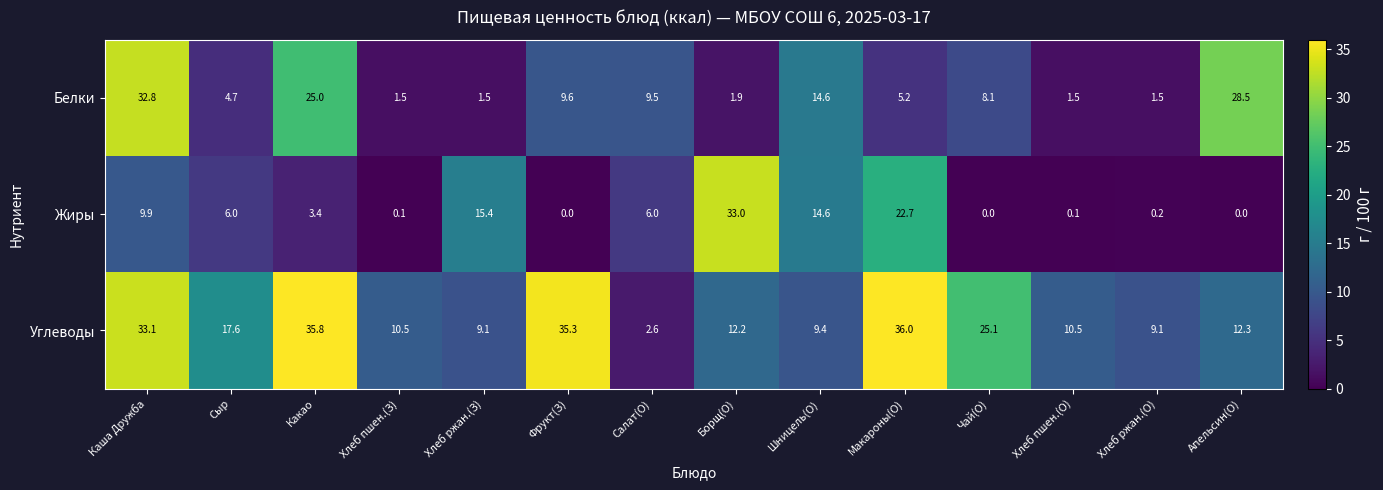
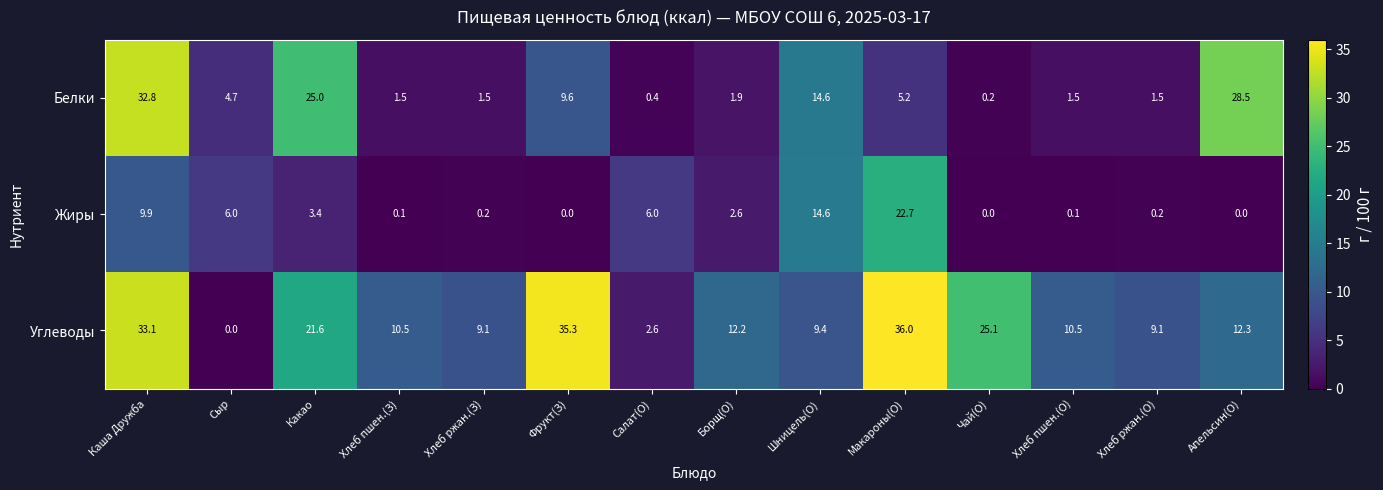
  {
    "Белки": {
      "Каша Дружба": 32.8,
      "Сыр": 4.7,
      "Какао": 25.0,
      "Хлеб пшен.(З)": 1.5,
      "Хлеб ржан.(З)": 1.5,
      "Фрукт(З)": 9.6,
-     "Салат(О)": 9.5,
+     "Салат(О)": 0.4,
      "Борщ(О)": 1.9,
      "Шницель(О)": 14.6,
      "Макароны(О)": 5.2,
-     "Чай(О)": 8.1,
+     "Чай(О)": 0.2,
      "Хлеб пшен.(О)": 1.5,
      "Хлеб ржан.(О)": 1.5,
      "Апельсин(О)": 28.5
    },
    "Жиры": {
      "Каша Дружба": 9.9,
      "Сыр": 6.0,
      "Какао": 3.4,
      "Хлеб пшен.(З)": 0.1,
-     "Хлеб ржан.(З)": 15.4,
+     "Хлеб ржан.(З)": 0.2,
      "Фрукт(З)": 0.0,
      "Салат(О)": 6.0,
-     "Борщ(О)": 33.0,
+     "Борщ(О)": 2.6,
      "Шницель(О)": 14.6,
      "Макароны(О)": 22.7,
      "Чай(О)": 0.0,
      "Хлеб пшен.(О)": 0.1,
      "Хлеб ржан.(О)": 0.2,
      "Апельсин(О)": 0.0
    },
    "Углеводы": {
      "Каша Дружба": 33.1,
-     "Сыр": 17.6,
-     "Какао": 35.8,
+     "Сыр": 0.0,
+     "Какао": 21.6,
      "Хлеб пшен.(З)": 10.5,
      "Хлеб ржан.(З)": 9.1,
      "Фрукт(З)": 35.3,
      "Салат(О)": 2.6,
      "Борщ(О)": 12.2,
      "Шницель(О)": 9.4,
      "Макароны(О)": 36.0,
      "Чай(О)": 25.1,
      "Хлеб пшен.(О)": 10.5,
      "Хлеб ржан.(О)": 9.1,
      "Апельсин(О)": 12.3
    }
  }
